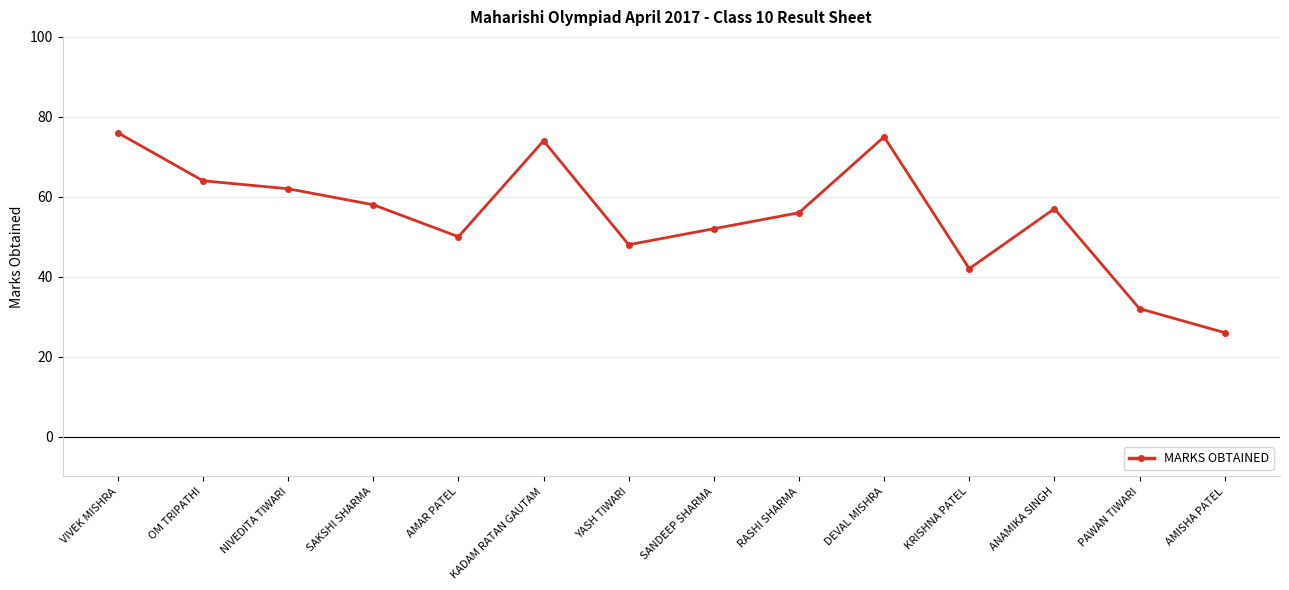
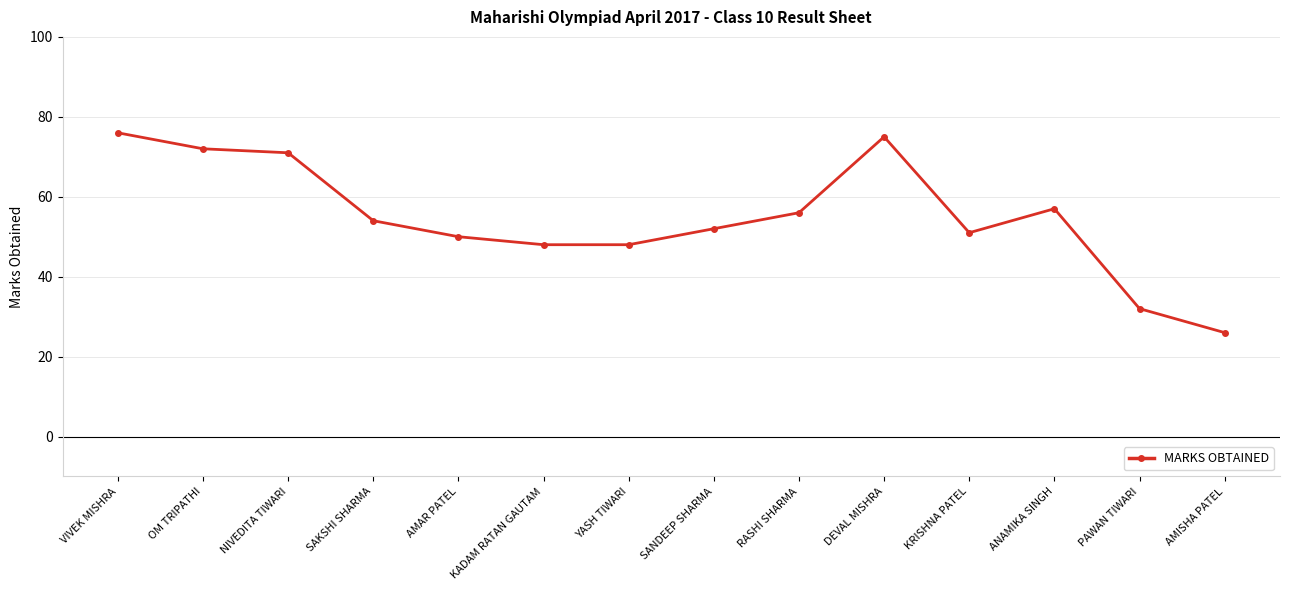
  {
    "VIVEK MISHRA": 76,
-   "OM TRIPATHI": 64,
-   "NIVEDITA TIWARI": 62,
-   "SAKSHI SHARMA": 58,
+   "OM TRIPATHI": 72,
+   "NIVEDITA TIWARI": 71,
+   "SAKSHI SHARMA": 54,
    "AMAR PATEL": 50,
-   "KADAM RATAN GAUTAM": 74,
+   "KADAM RATAN GAUTAM": 48,
    "YASH TIWARI": 48,
    "SANDEEP SHARMA": 52,
    "RASHI SHARMA": 56,
    "DEVAL MISHRA": 75,
-   "KRISHNA PATEL": 42,
+   "KRISHNA PATEL": 51,
    "ANAMIKA SINGH": 57,
    "PAWAN TIWARI": 32,
    "AMISHA PATEL": 26
  }
